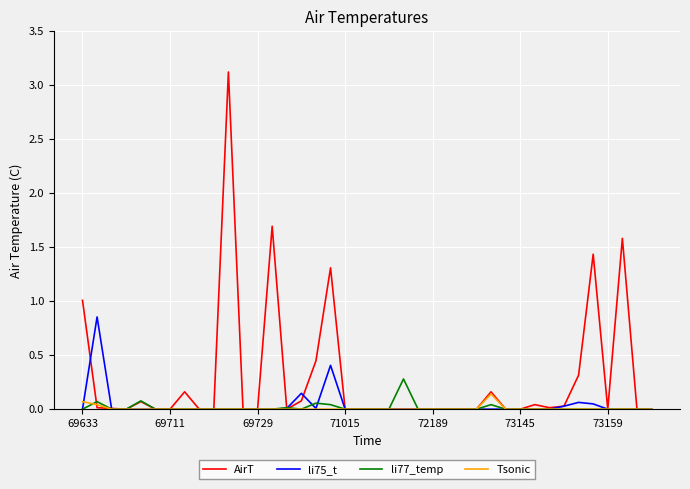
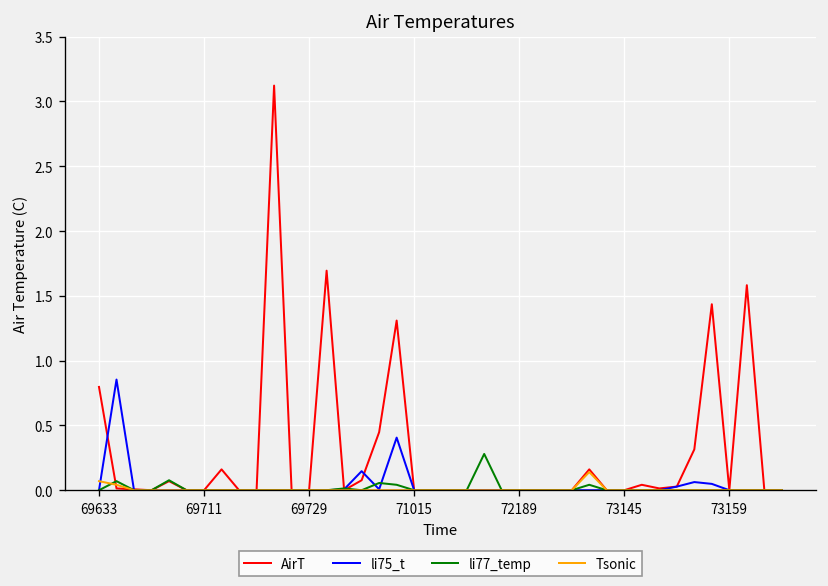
  {
    "AirT": {
-     "69633": 1.01
+     "69633": 0.80
    },
    "Tsonic": {
      "69633": 0.07
    }
  }
